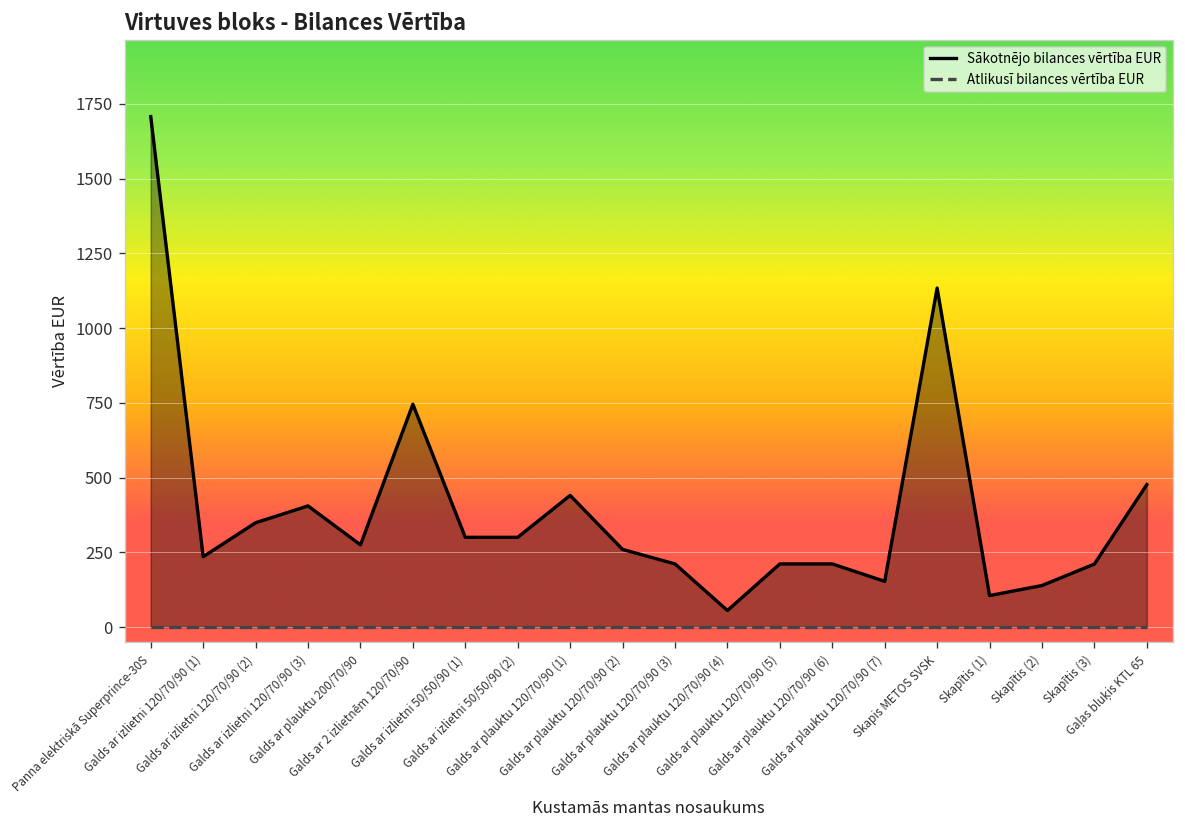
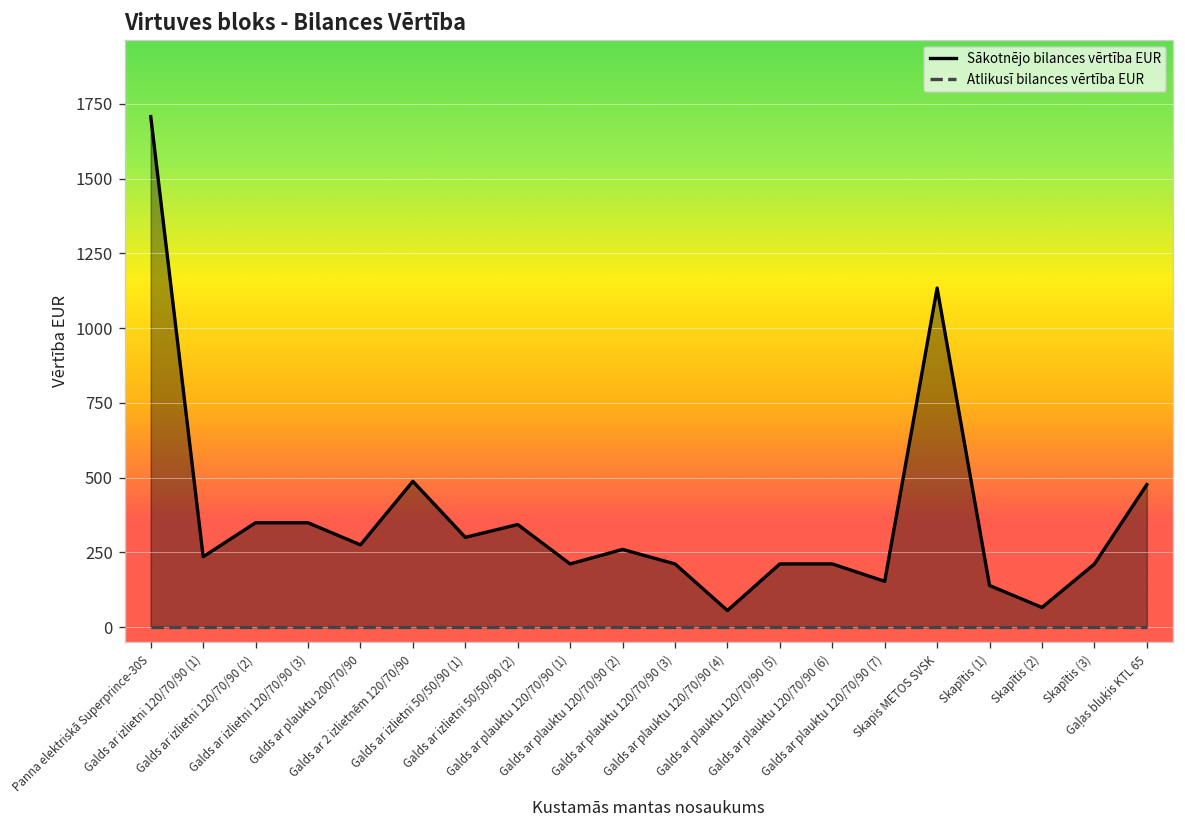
  {
    "Sākotnējo bilances vērtība EUR": {
      "Panna elektriskā Superprince-30S": 1710,
      "Galds ar izlietni 120/70/90 (1)": 240,
      "Galds ar izlietni 120/70/90 (2)": 350,
-     "Galds ar izlietni 120/70/90 (3)": 410,
+     "Galds ar izlietni 120/70/90 (3)": 350,
      "Galds ar plauktu 200/70/90": 280,
-     "Galds ar 2 izlietnēm 120/70/90": 750,
+     "Galds ar 2 izlietnēm 120/70/90": 490,
      "Galds ar izlietni 50/50/90 (1)": 300,
-     "Galds ar izlietni 50/50/90 (2)": 300,
-     "Galds ar plauktu 120/70/90 (1)": 440,
+     "Galds ar izlietni 50/50/90 (2)": 340,
+     "Galds ar plauktu 120/70/90 (1)": 210,
      "Galds ar plauktu 120/70/90 (2)": 260,
      "Galds ar plauktu 120/70/90 (3)": 210,
      "Galds ar plauktu 120/70/90 (4)": 60,
      "Galds ar plauktu 120/70/90 (5)": 210,
      "Galds ar plauktu 120/70/90 (6)": 210,
      "Galds ar plauktu 120/70/90 (7)": 150,
      "Skapis METOS SVSK": 1130,
-     "Skapītis (1)": 110,
-     "Skapītis (2)": 140,
+     "Skapītis (1)": 140,
+     "Skapītis (2)": 70,
      "Skapītis (3)": 210,
      "Gaļas bluķis KTL 65": 480
    },
    "Atlikusī bilances vērtība EUR": {
      "Panna elektriskā Superprince-30S": 0,
      "Galds ar izlietni 120/70/90 (1)": 0,
      "Galds ar izlietni 120/70/90 (2)": 0,
      "Galds ar izlietni 120/70/90 (3)": 0,
      "Galds ar plauktu 200/70/90": 0,
      "Galds ar 2 izlietnēm 120/70/90": 0,
      "Galds ar izlietni 50/50/90 (1)": 0,
      "Galds ar izlietni 50/50/90 (2)": 0,
      "Galds ar plauktu 120/70/90 (1)": 0,
      "Galds ar plauktu 120/70/90 (2)": 0,
      "Galds ar plauktu 120/70/90 (3)": 0,
      "Galds ar plauktu 120/70/90 (4)": 0,
      "Galds ar plauktu 120/70/90 (5)": 0,
      "Galds ar plauktu 120/70/90 (6)": 0,
      "Galds ar plauktu 120/70/90 (7)": 0,
      "Skapis METOS SVSK": 0,
      "Skapītis (1)": 0,
      "Skapītis (2)": 0,
      "Skapītis (3)": 0,
      "Gaļas bluķis KTL 65": 0
    }
  }
